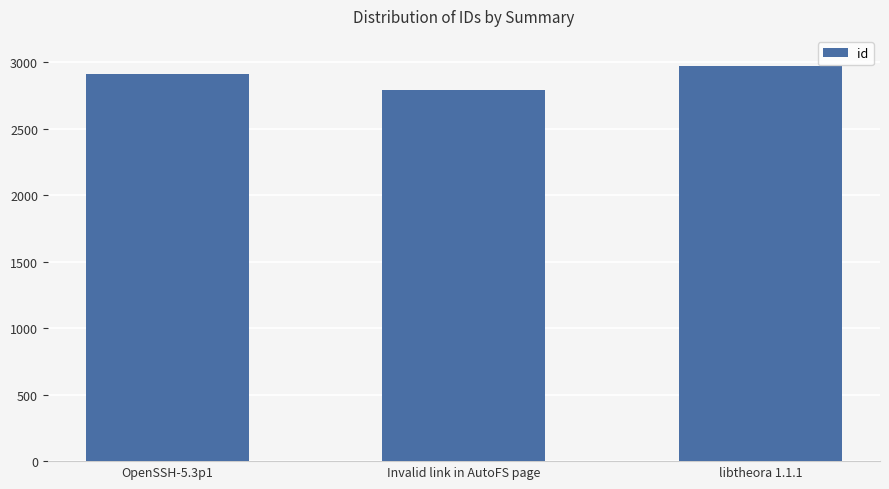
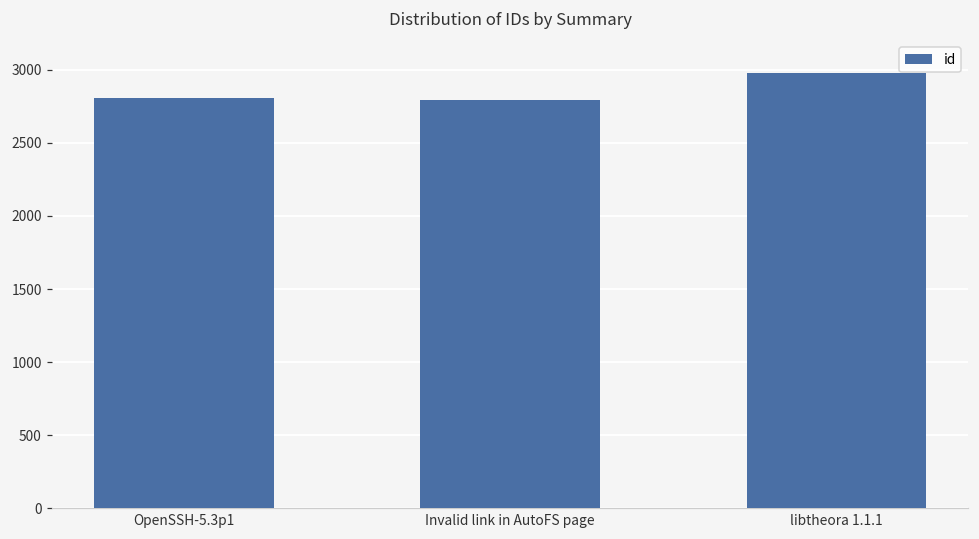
  {
-   "OpenSSH-5.3p1": 2910,
+   "OpenSSH-5.3p1": 2810,
    "Invalid link in AutoFS page": 2790,
    "libtheora 1.1.1": 2980
  }
